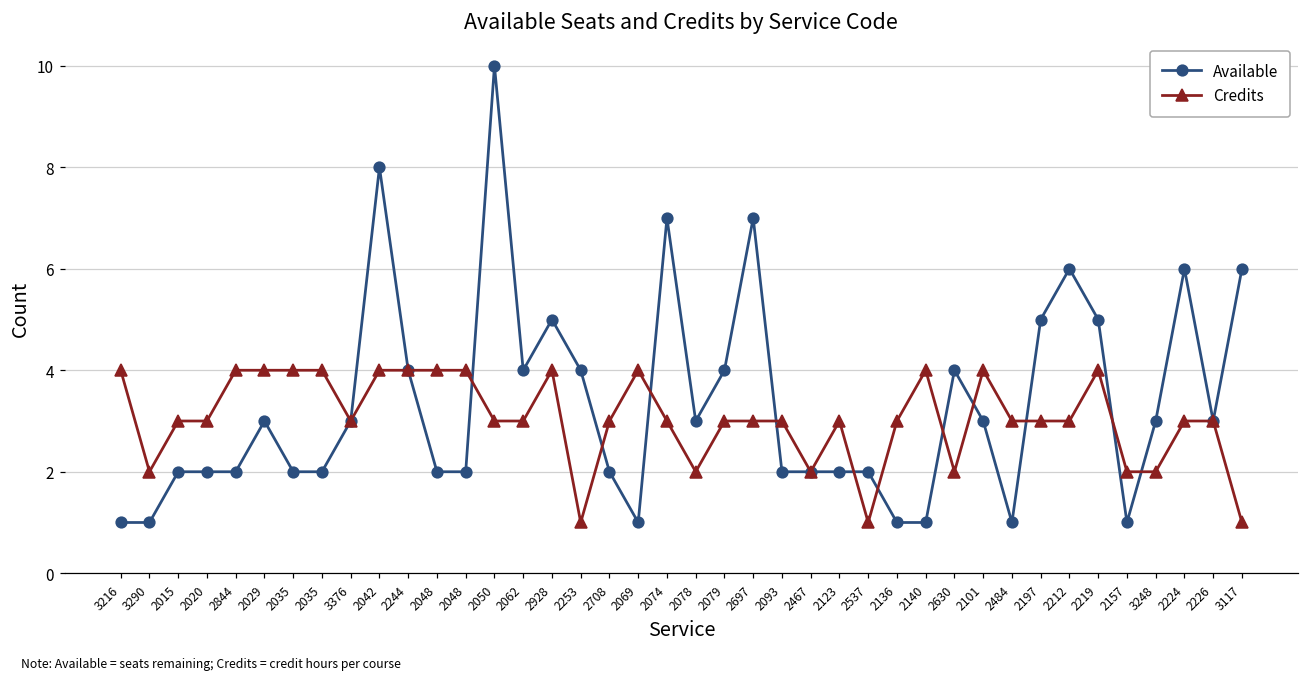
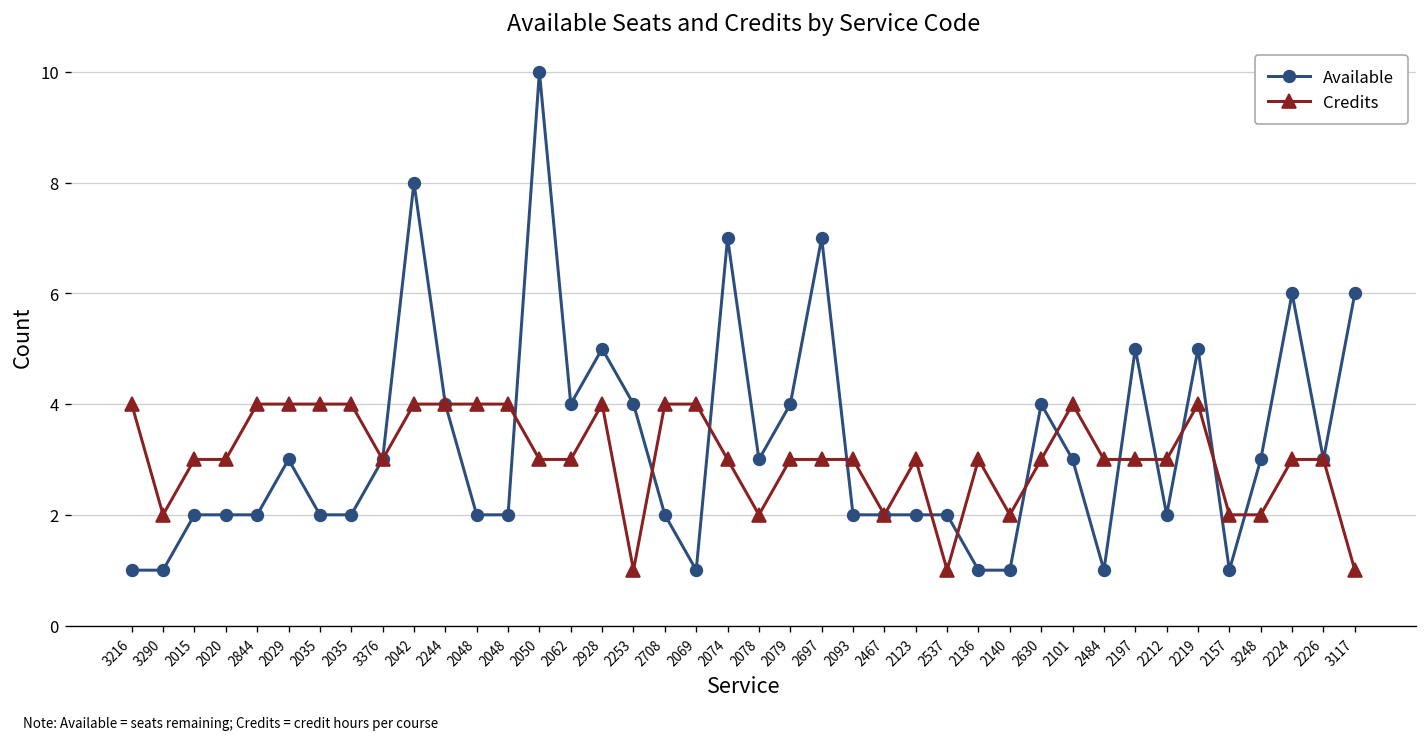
  {
    "Available": {
      "3216": 1,
      "3290": 1,
      "2015": 2,
      "2020": 2,
      "2844": 2,
      "2029": 3,
      "2042": 8,
      "2050": 10,
      "2062": 4,
      "2928": 5,
      "2253": 4,
      "2708": 2,
      "2069": 1,
      "2074": 7,
      "2078": 3,
      "2079": 4,
      "2697": 7,
      "2093": 2,
      "2123": 2,
      "2537": 2,
      "2136": 1,
      "2140": 1,
      "2630": 4,
      "2101": 3,
      "2484": 1,
      "2197": 5,
-     "2212": 6,
+     "2212": 2,
      "2219": 5,
      "2157": 1,
      "3248": 3,
      "2224": 6,
      "3117": 6
    },
    "Credits": {
      "3216": 4,
      "3290": 2,
      "2015": 3,
      "2020": 3,
      "2844": 4,
      "2029": 4,
      "2042": 4,
      "2050": 3,
      "2062": 3,
      "2928": 4,
      "2253": 1,
-     "2708": 3,
+     "2708": 4,
      "2069": 4,
      "2074": 3,
      "2078": 2,
      "2079": 3,
      "2697": 3,
      "2093": 3,
      "2123": 3,
      "2537": 1,
      "2136": 3,
-     "2140": 4,
-     "2630": 2,
+     "2140": 2,
+     "2630": 3,
      "2101": 4,
      "2484": 3,
      "2197": 3,
      "2212": 3,
      "2219": 4,
      "2157": 2,
      "3248": 2,
      "2224": 3,
      "3117": 1
    }
  }
